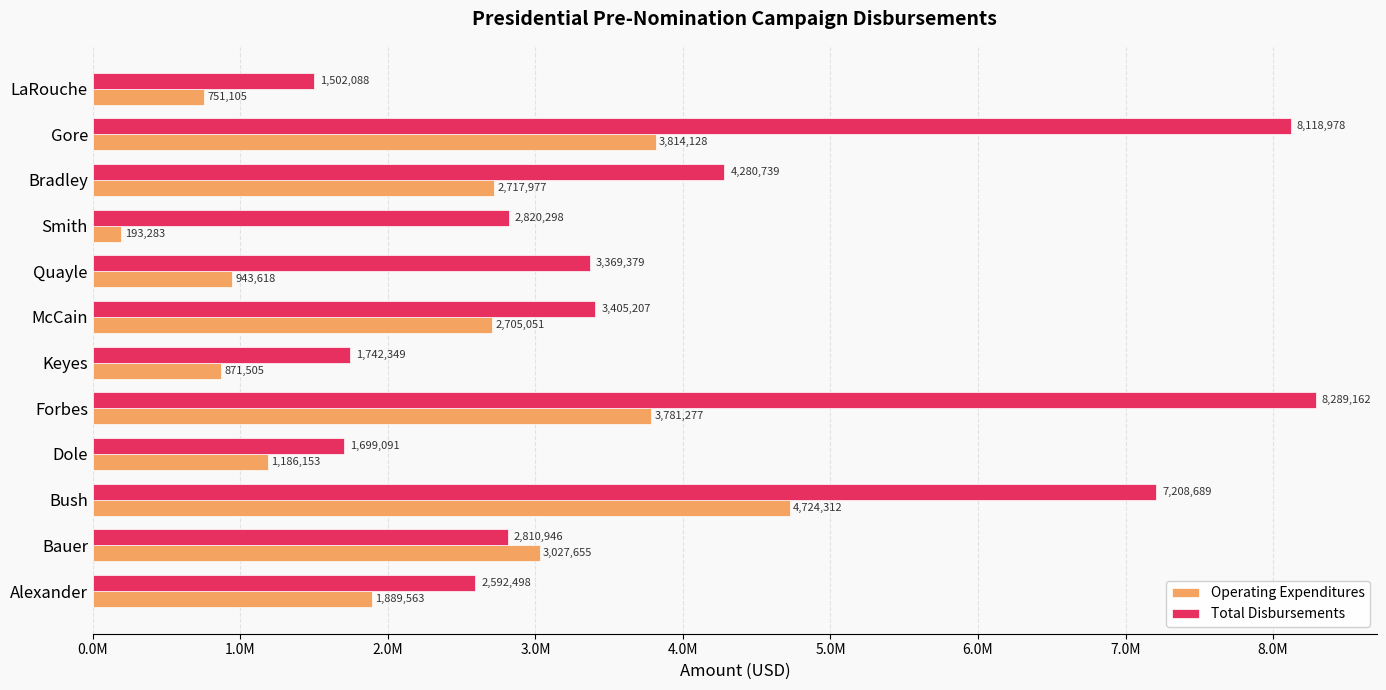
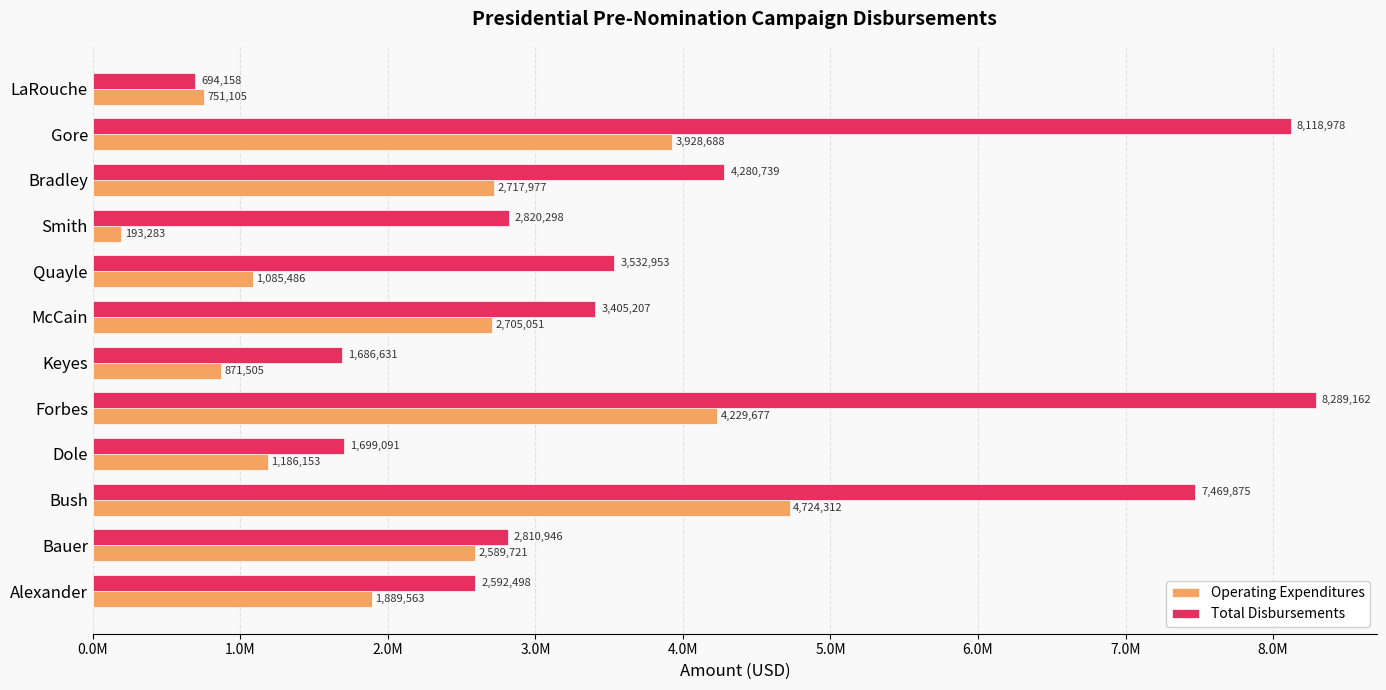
  {
    "Operating Expenditures": {
      "LaRouche": "751,105",
-     "Gore": "3,814,128",
+     "Gore": "3,928,688",
      "Bradley": "2,717,977",
      "Smith": "193,283",
-     "Quayle": "943,618",
+     "Quayle": "1,085,486",
      "McCain": "2,705,051",
      "Keyes": "871,505",
-     "Forbes": "3,781,277",
+     "Forbes": "4,229,677",
      "Dole": "1,186,153",
      "Bush": "4,724,312",
-     "Bauer": "3,027,655",
+     "Bauer": "2,589,721",
      "Alexander": "1,889,563"
    },
    "Total Disbursements": {
-     "LaRouche": "1,502,088",
+     "LaRouche": "694,158",
      "Gore": "8,118,978",
      "Bradley": "4,280,739",
      "Smith": "2,820,298",
-     "Quayle": "3,369,379",
+     "Quayle": "3,532,953",
      "McCain": "3,405,207",
-     "Keyes": "1,742,349",
+     "Keyes": "1,686,631",
      "Forbes": "8,289,162",
      "Dole": "1,699,091",
-     "Bush": "7,208,689",
+     "Bush": "7,469,875",
      "Bauer": "2,810,946",
      "Alexander": "2,592,498"
    }
  }
